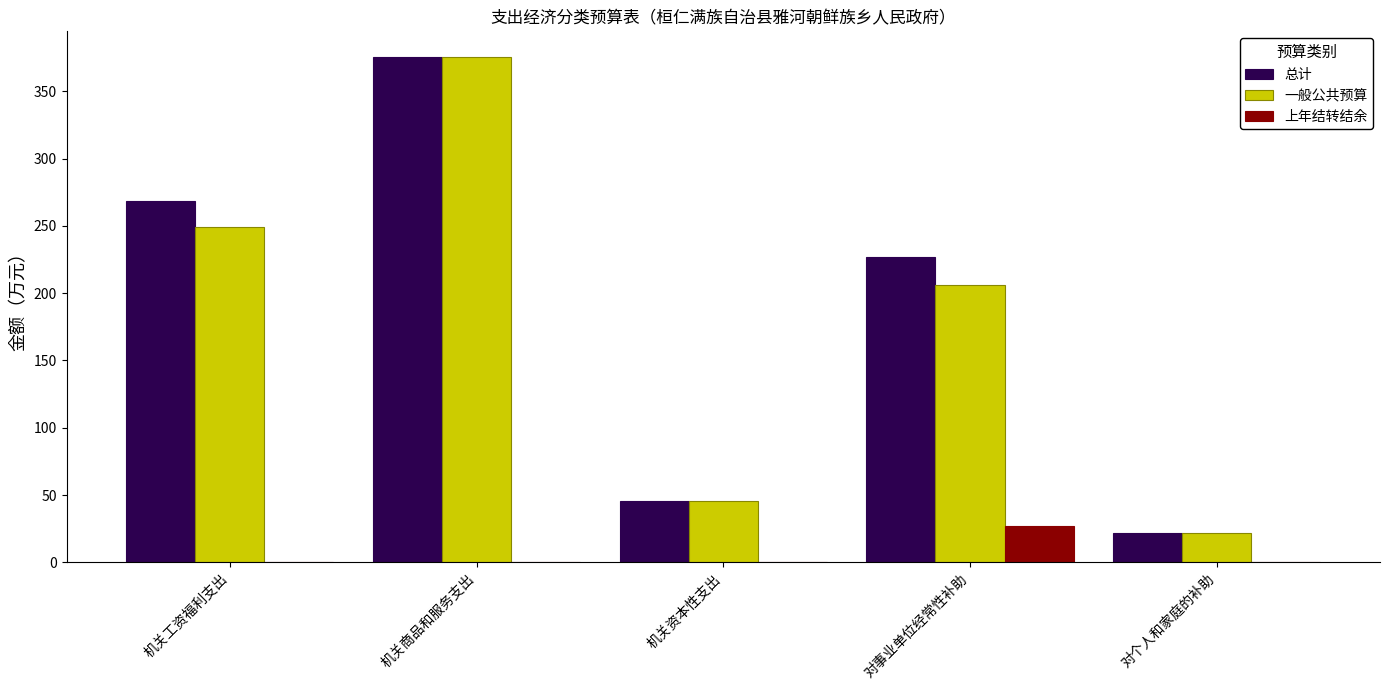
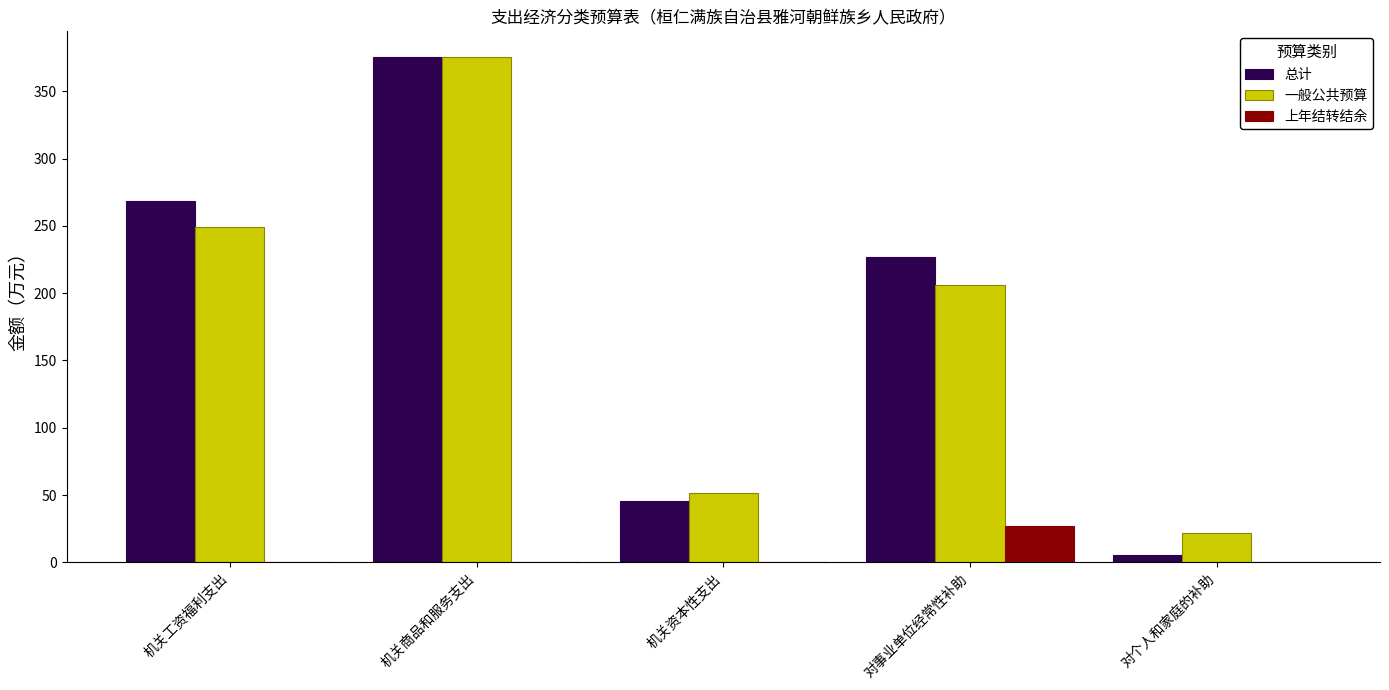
  {
    "总计": {
      "机关工资福利支出": 269,
      "机关商品和服务支出": 376,
      "机关资本性支出": 45,
      "对事业单位经常性补助": 227,
-     "对个人和家庭的补助": 21
+     "对个人和家庭的补助": 5
    },
    "一般公共预算": {
      "机关工资福利支出": 249,
      "机关商品和服务支出": 376,
-     "机关资本性支出": 45,
+     "机关资本性支出": 52,
      "对事业单位经常性补助": 206,
      "对个人和家庭的补助": 21
    },
    "上年结转结余": {
      "机关工资福利支出": 0,
      "机关商品和服务支出": 0,
      "机关资本性支出": 0,
      "对事业单位经常性补助": 27,
      "对个人和家庭的补助": 0
    }
  }
